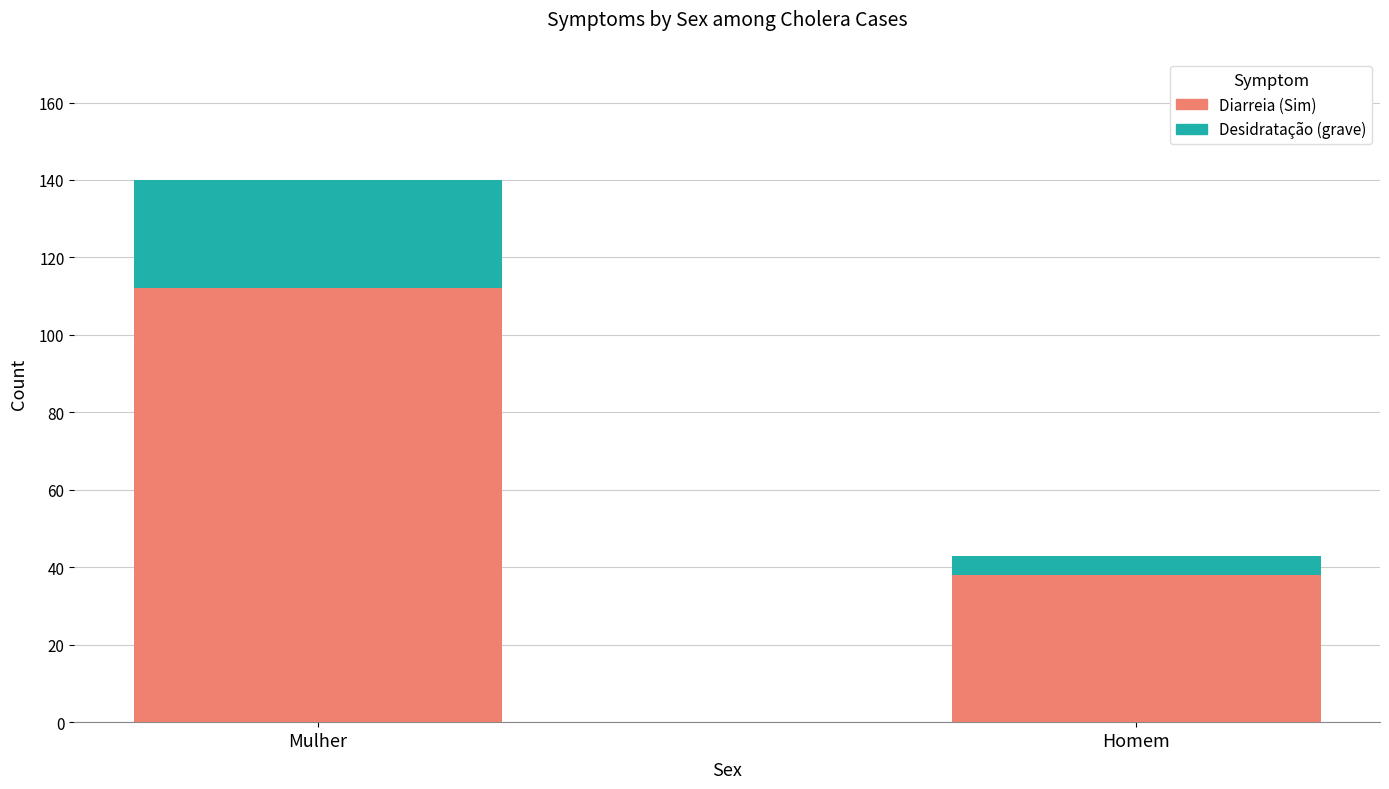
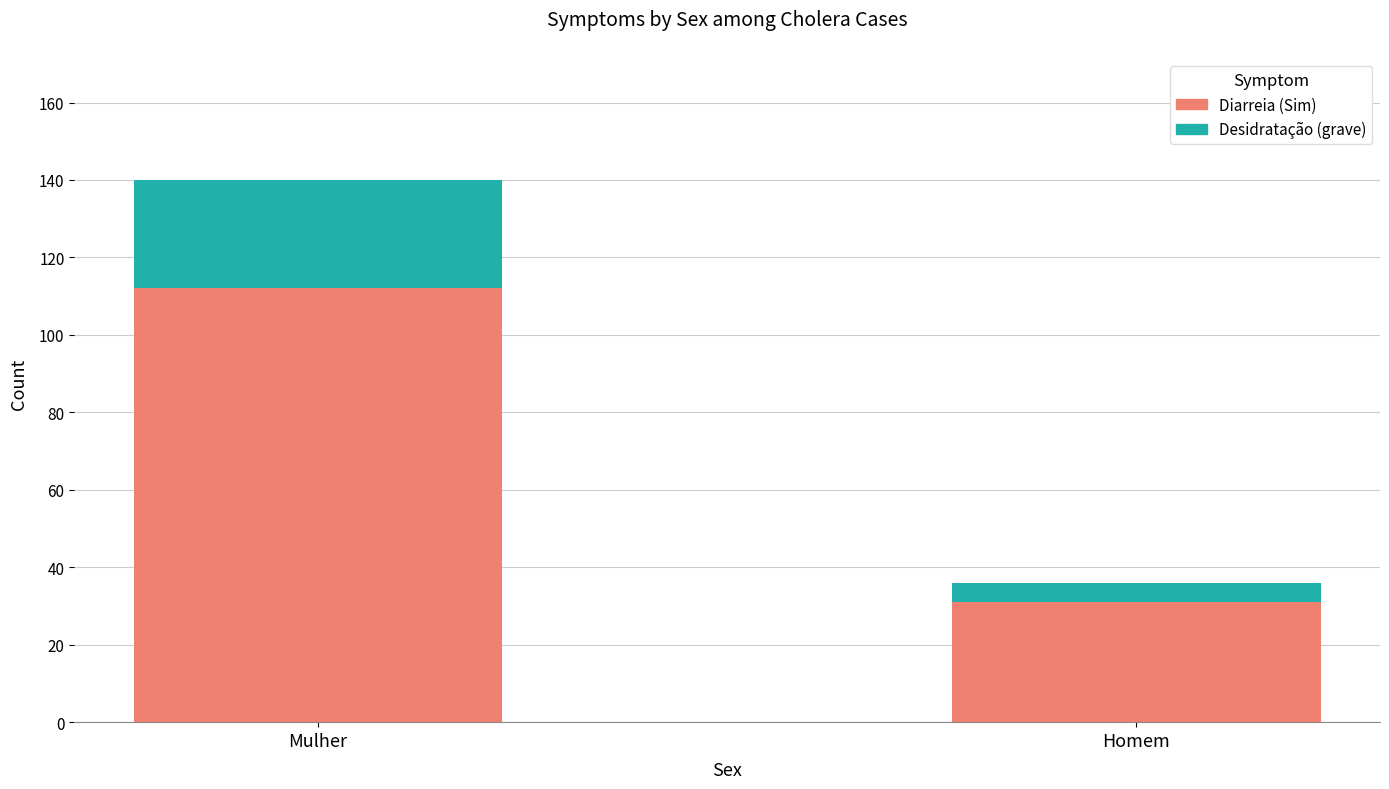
  {
    "Diarreia (Sim)": {
      "Mulher": 112,
-     "Homem": 38
+     "Homem": 31
    },
    "Desidratação (grave)": {
      "Mulher": 28,
      "Homem": 5
    }
  }
